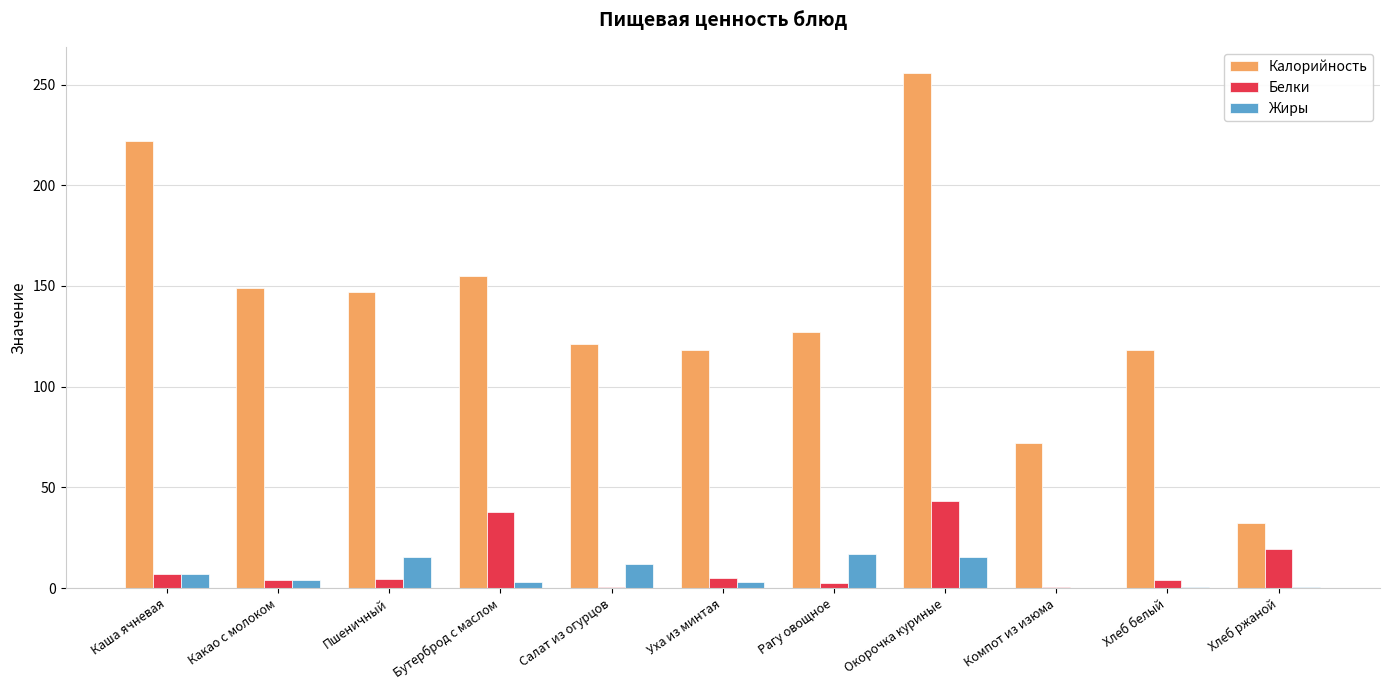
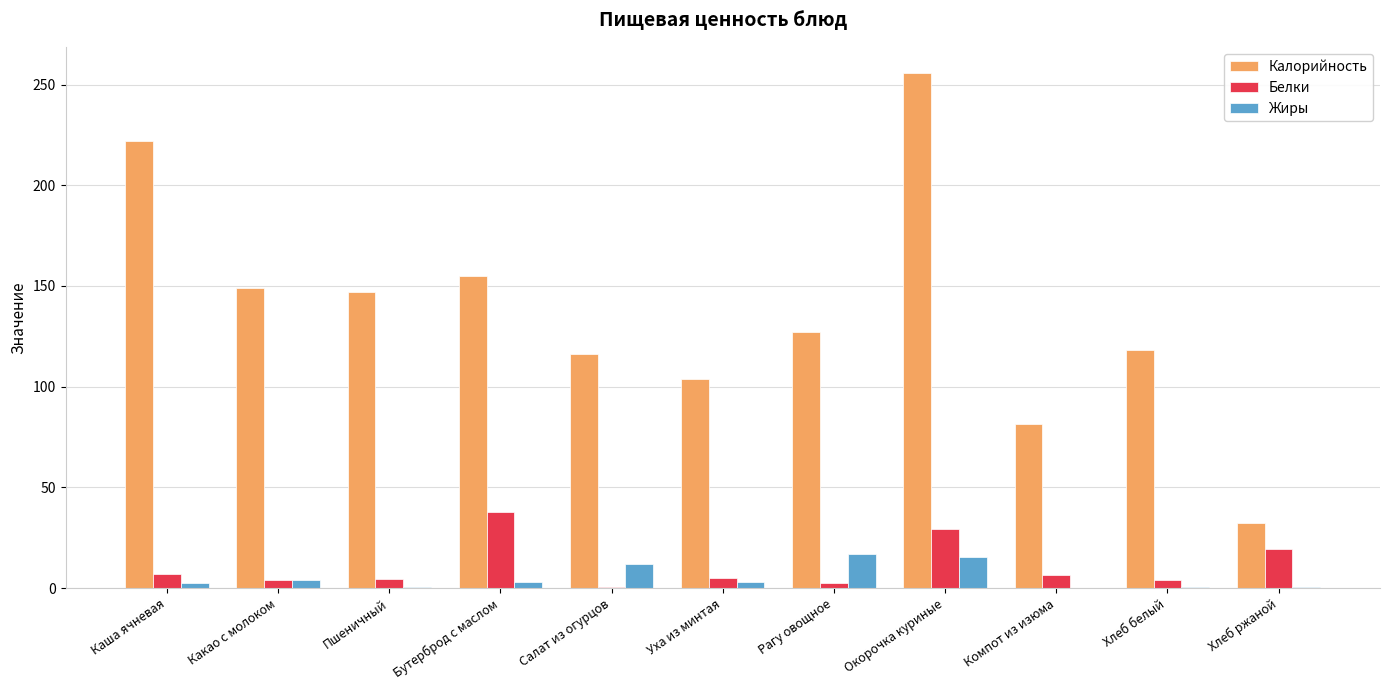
  {
    "Калорийность": {
      "Каша ячневая": 222,
      "Какао с молоком": 149,
      "Пшеничный": 147,
      "Бутерброд с маслом": 155,
-     "Салат из огурцов": 121,
-     "Уха из минтая": 118,
+     "Салат из огурцов": 116,
+     "Уха из минтая": 104,
      "Рагу овощное": 127,
      "Окорочка куриные": 256,
-     "Компот из изюма": 72,
+     "Компот из изюма": 82,
      "Хлеб белый": 118,
      "Хлеб ржаной": 32
    },
    "Белки": {
      "Каша ячневая": 7,
      "Какао с молоком": 4,
      "Пшеничный": 5,
      "Бутерброд с маслом": 38,
      "Уха из минтая": 5,
      "Рагу овощное": 3,
-     "Окорочка куриные": 43,
-     "Компот из изюма": 0,
+     "Окорочка куриные": 30,
+     "Компот из изюма": 7,
      "Хлеб белый": 4,
      "Хлеб ржаной": 19
    },
    "Жиры": {
-     "Каша ячневая": 7,
+     "Каша ячневая": 2,
      "Какао с молоком": 4,
-     "Пшеничный": 16,
+     "Пшеничный": 0,
      "Бутерброд с маслом": 3,
      "Салат из огурцов": 12,
      "Уха из минтая": 3,
      "Рагу овощное": 17,
      "Окорочка куриные": 15
    }
  }
